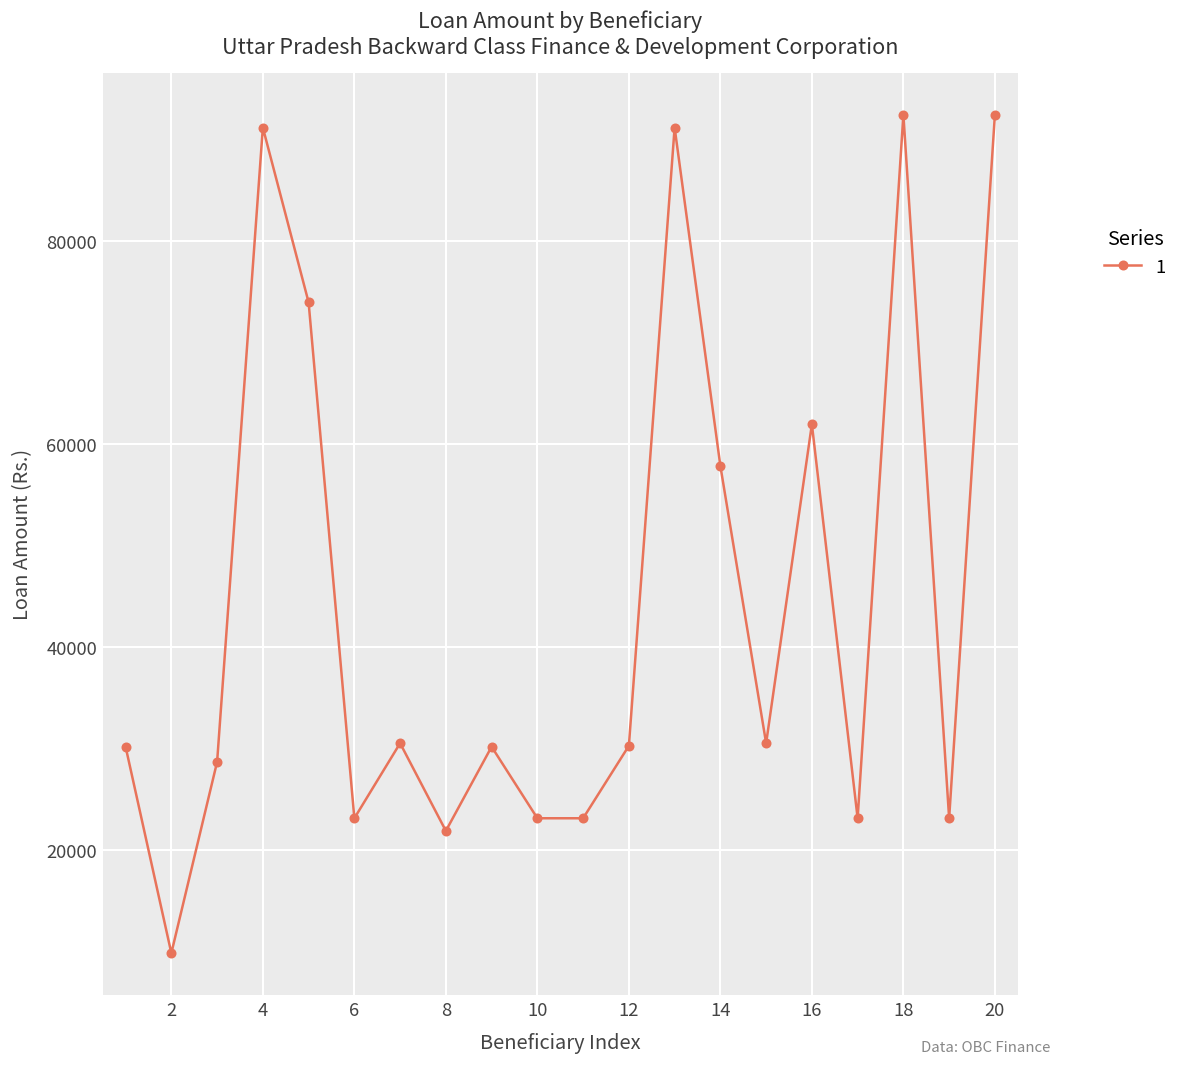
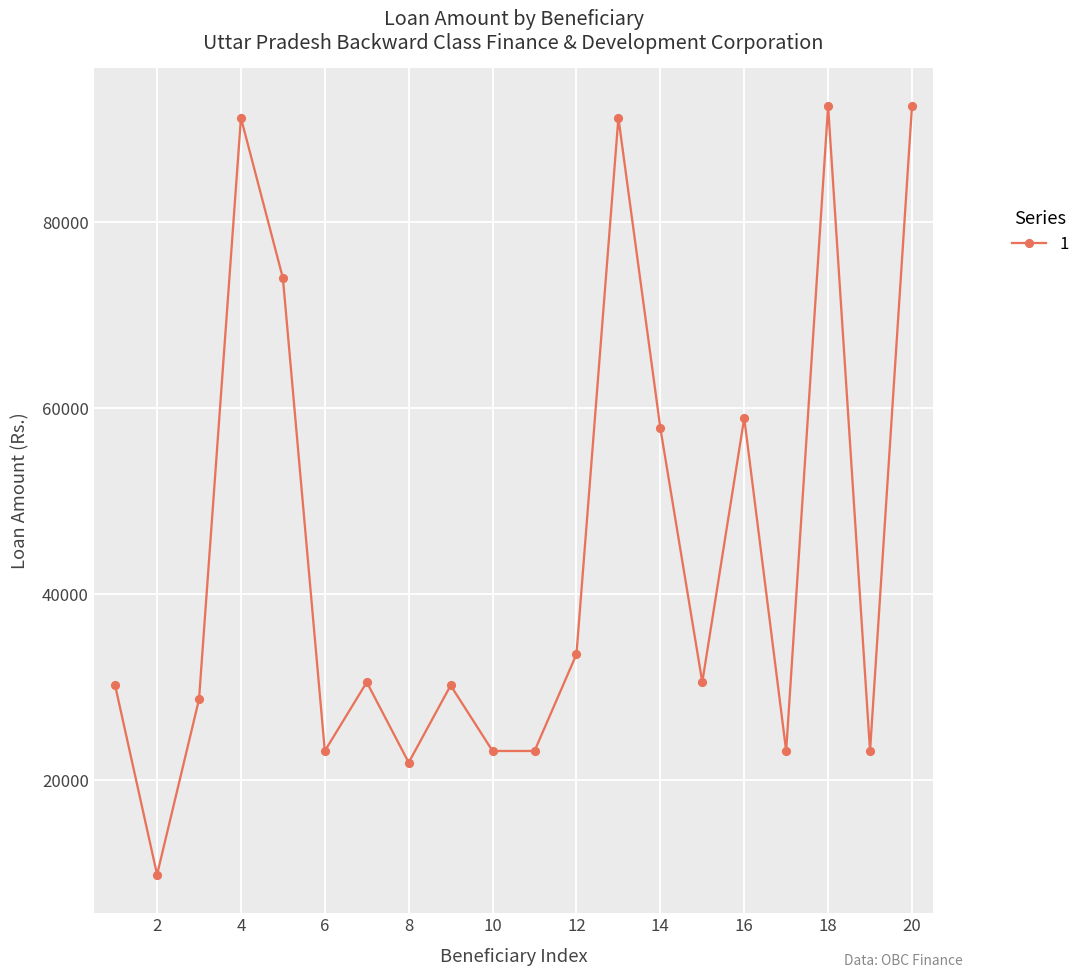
  {
    "2": 10000,
    "4": 91000,
    "6": 23000,
    "8": 22000,
    "10": 23000,
-   "12": 30000,
+   "12": 34000,
    "14": 58000,
-   "16": 62000,
+   "16": 59000,
    "18": 93000,
    "20": 93000
  }
